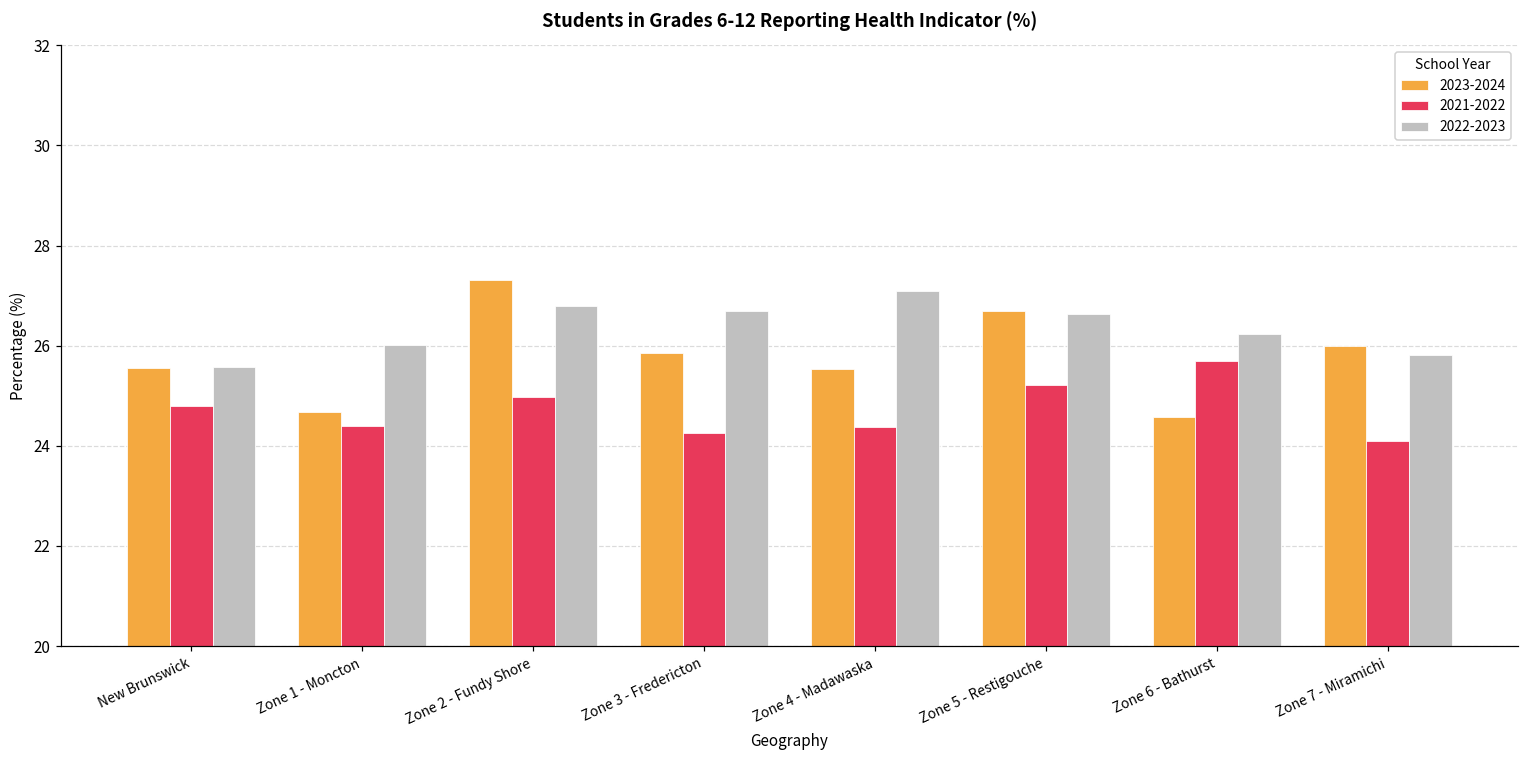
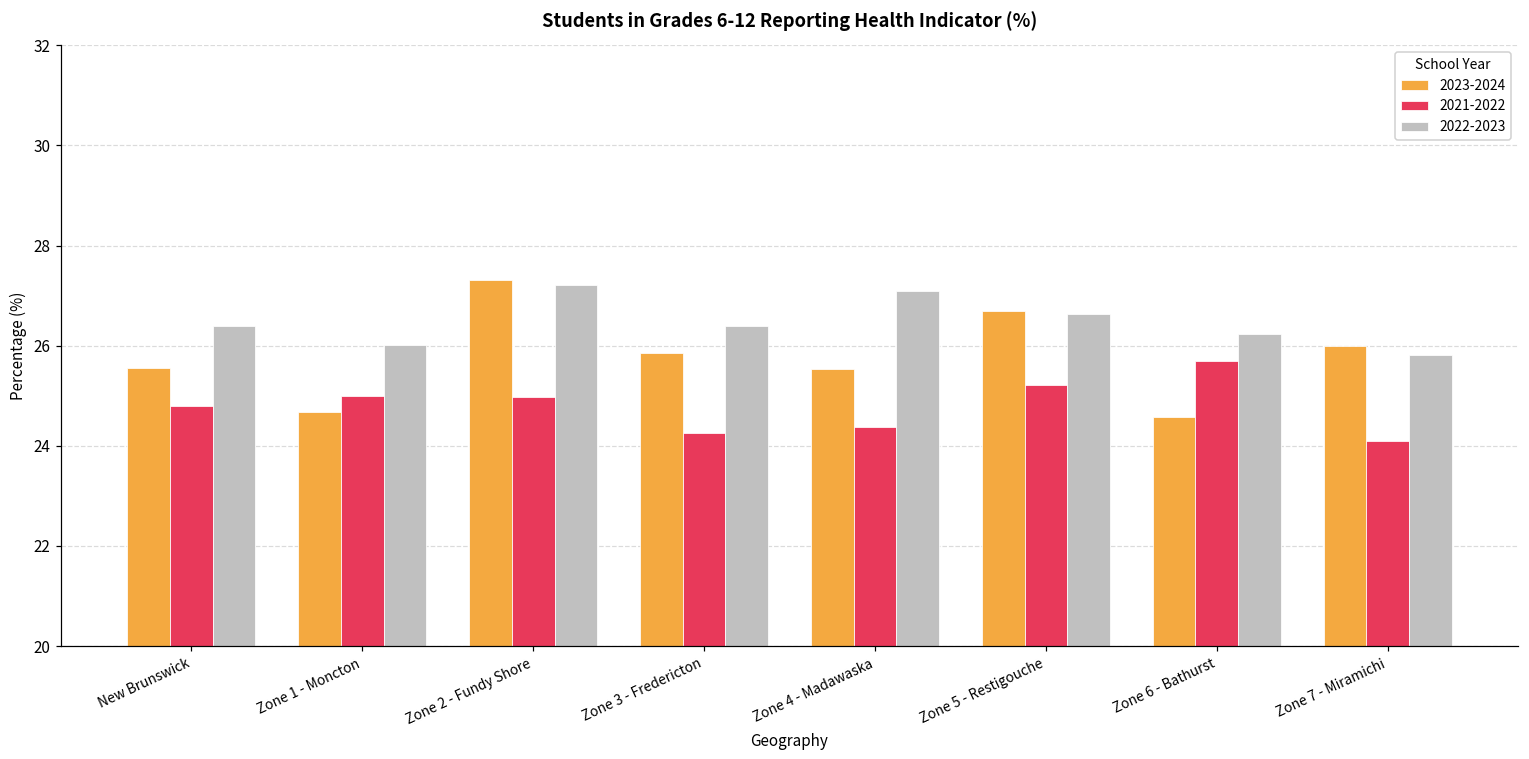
  {
    "2023-2024": {
      "New Brunswick": 25.5,
      "Zone 1 - Moncton": 24.7,
      "Zone 2 - Fundy Shore": 27.3,
      "Zone 3 - Fredericton": 25.9,
      "Zone 4 - Madawaska": 25.5,
      "Zone 5 - Restigouche": 26.7,
      "Zone 6 - Bathurst": 24.6,
      "Zone 7 - Miramichi": 26.0
    },
    "2021-2022": {
      "New Brunswick": 24.8,
-     "Zone 1 - Moncton": 24.4,
+     "Zone 1 - Moncton": 25.0,
      "Zone 2 - Fundy Shore": 25.0,
      "Zone 3 - Fredericton": 24.3,
      "Zone 4 - Madawaska": 24.4,
      "Zone 5 - Restigouche": 25.2,
      "Zone 6 - Bathurst": 25.7,
      "Zone 7 - Miramichi": 24.1
    },
    "2022-2023": {
-     "New Brunswick": 25.6,
+     "New Brunswick": 26.4,
      "Zone 1 - Moncton": 26.0,
-     "Zone 2 - Fundy Shore": 26.8,
-     "Zone 3 - Fredericton": 26.7,
+     "Zone 2 - Fundy Shore": 27.2,
+     "Zone 3 - Fredericton": 26.4,
      "Zone 4 - Madawaska": 27.1,
      "Zone 5 - Restigouche": 26.6,
      "Zone 6 - Bathurst": 26.2,
      "Zone 7 - Miramichi": 25.8
    }
  }
